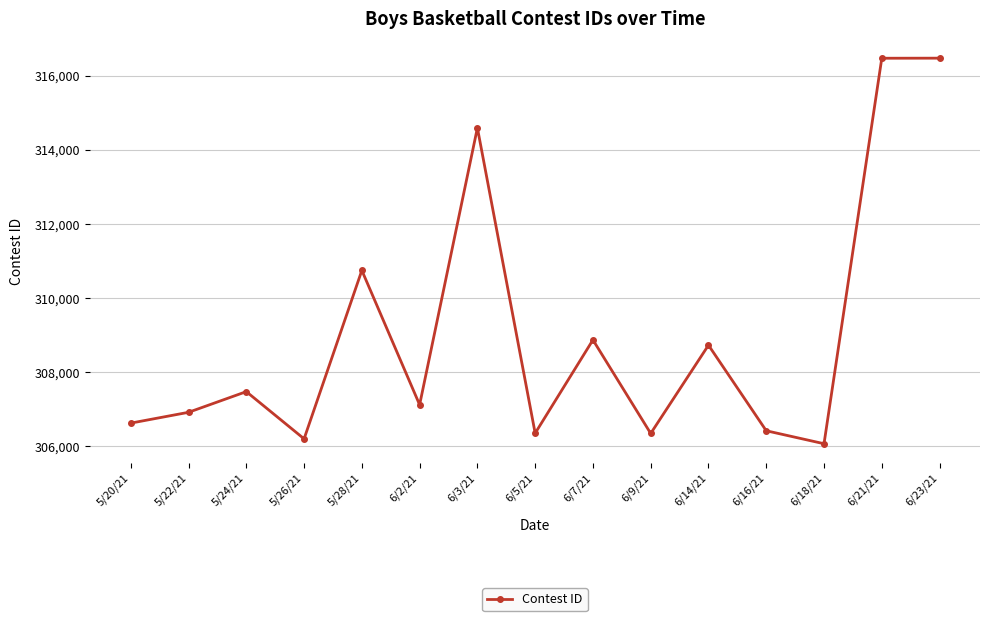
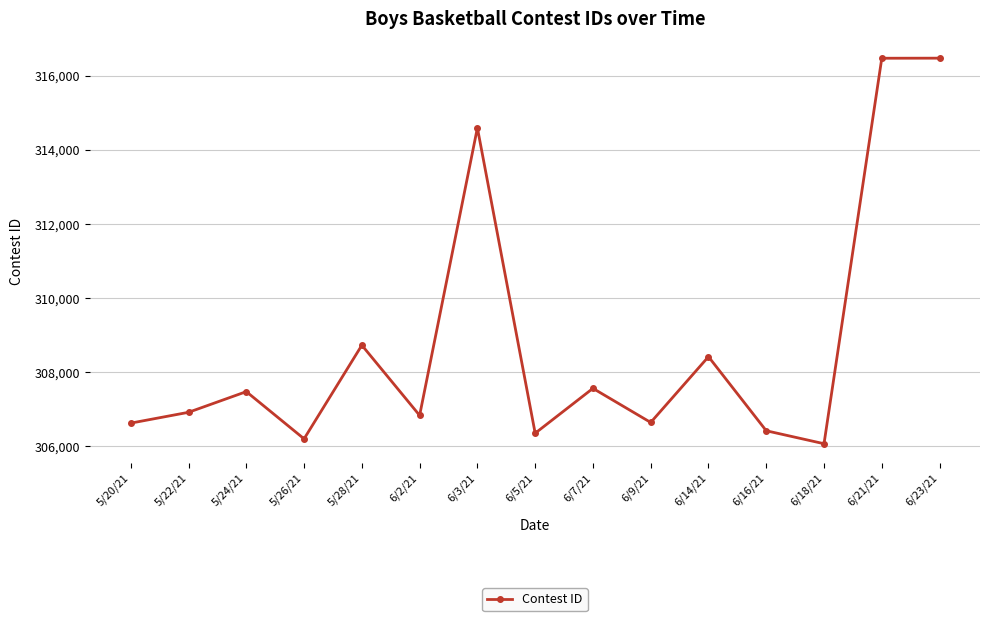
  {
    "5/20/21": "306,600",
    "5/22/21": "306,900",
    "5/24/21": "307,500",
    "5/26/21": "306,200",
-   "5/28/21": "310,800",
-   "6/2/21": "307,100",
+   "5/28/21": "308,700",
+   "6/2/21": "306,800",
    "6/3/21": "314,600",
    "6/5/21": "306,400",
-   "6/7/21": "308,900",
-   "6/9/21": "306,400",
-   "6/14/21": "308,700",
+   "6/7/21": "307,600",
+   "6/9/21": "306,600",
+   "6/14/21": "308,400",
    "6/16/21": "306,400",
    "6/18/21": "306,100",
    "6/21/21": "316,500",
    "6/23/21": "316,500"
  }
